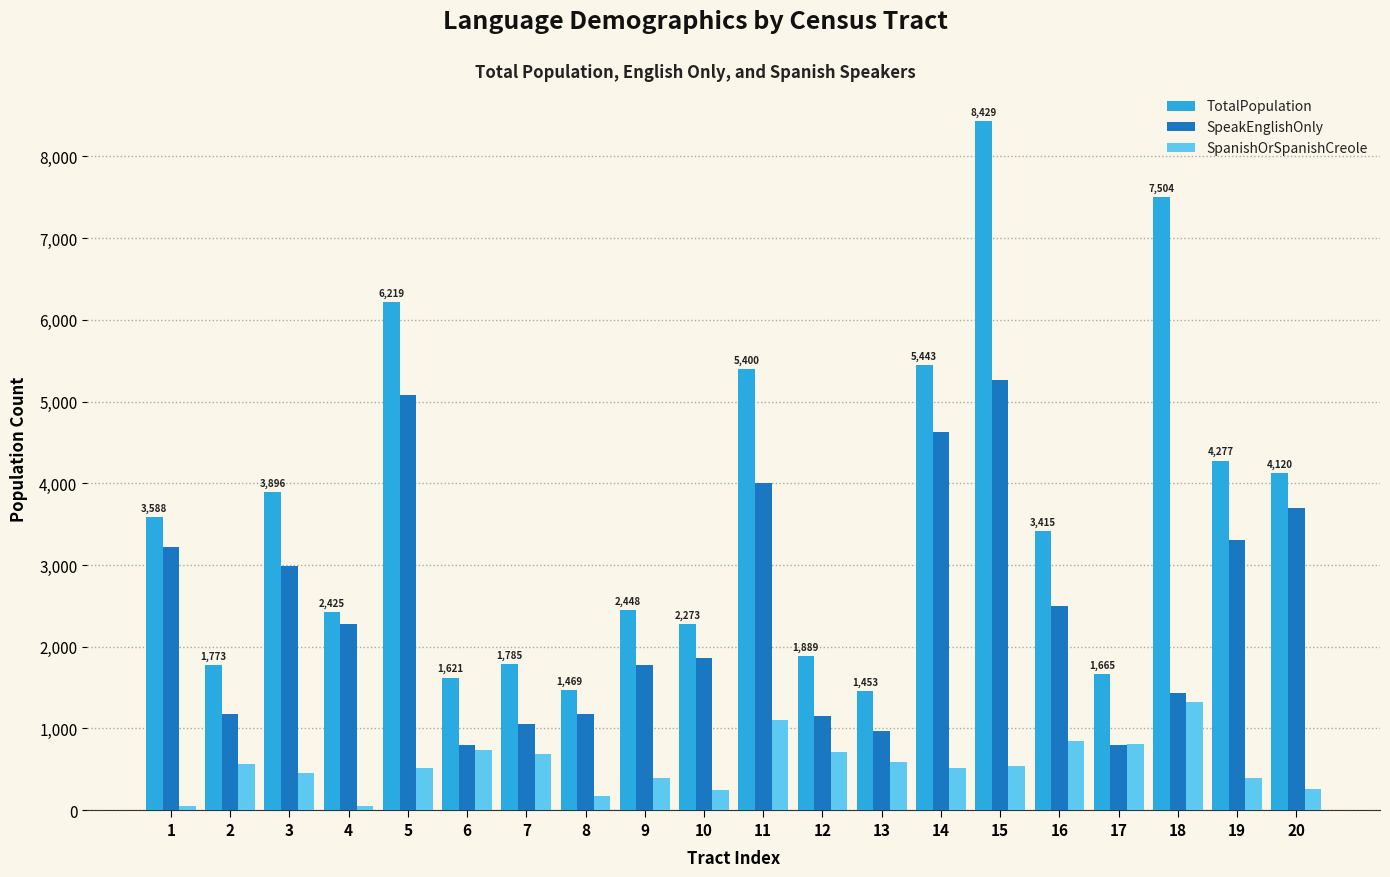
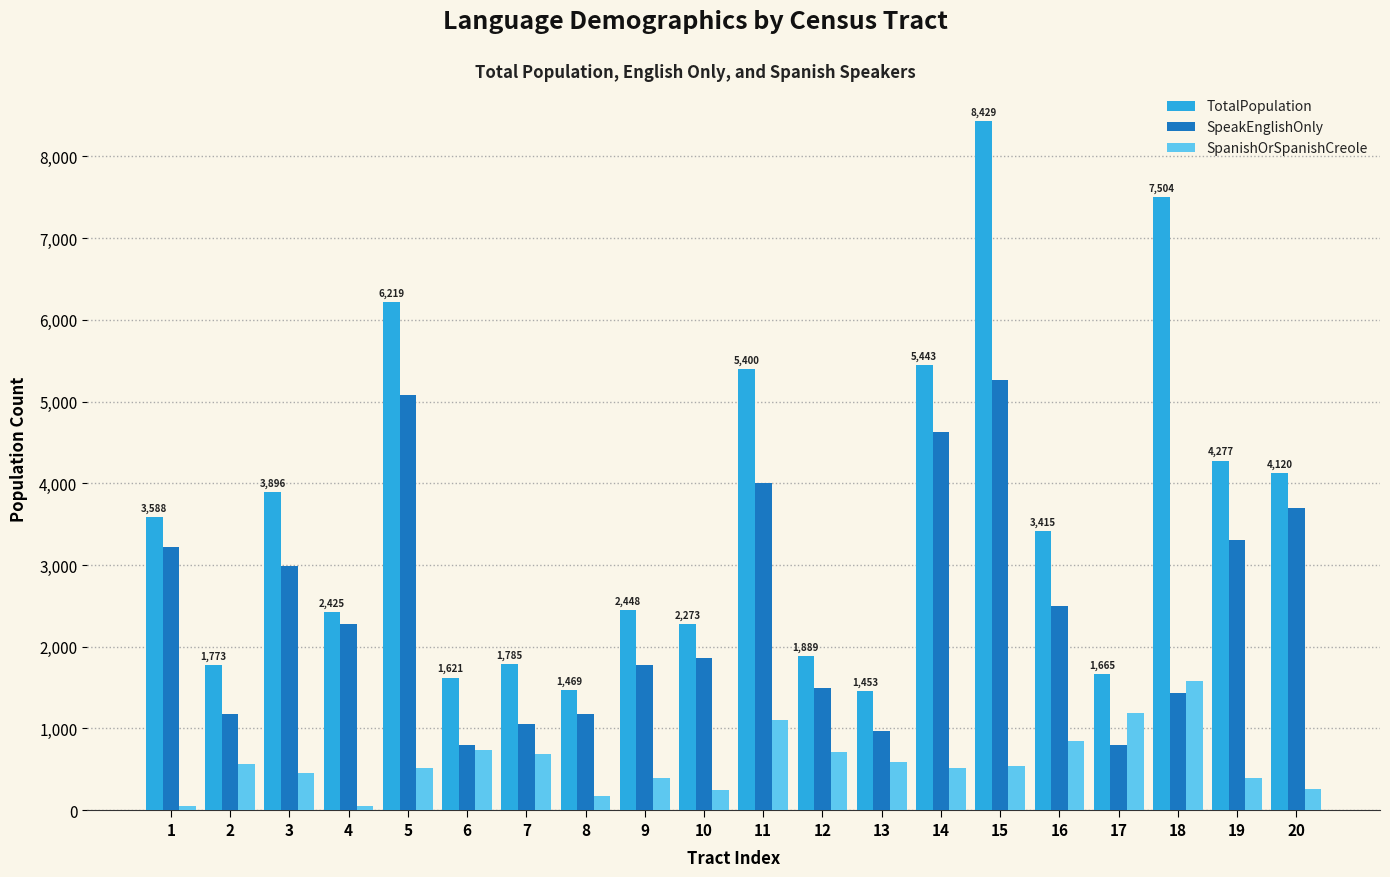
  {
    "TotalPopulation": {
      "1": "3,588",
      "2": "1,773",
      "3": "3,896",
      "4": "2,425",
      "5": "6,219",
      "6": "1,621",
      "7": "1,785",
      "8": "1,469",
      "9": "2,448",
      "10": "2,273",
      "11": "5,400",
      "12": "1,889",
      "13": "1,453",
      "14": "5,443",
      "15": "8,429",
      "16": "3,415",
      "17": "1,665",
      "18": "7,504",
      "19": "4,277",
      "20": "4,120"
    },
    "SpeakEnglishOnly": {
      "1": "3,200",
      "2": "1,200",
      "3": "3,000",
      "4": "2,300",
      "5": "5,100",
      "6": "800",
      "7": "1,100",
      "8": "1,200",
      "9": "1,800",
      "10": "1,900",
      "11": "4,000",
-     "12": "1,200",
+     "12": "1,500",
      "13": "1,000",
      "14": "4,600",
      "15": "5,300",
      "16": "2,500",
      "17": "800",
      "18": "1,400",
      "19": "3,300",
      "20": "3,700"
    },
    "SpanishOrSpanishCreole": {
      "1": "0",
      "2": "600",
      "3": "500",
      "4": "100",
      "5": "500",
      "6": "700",
      "7": "700",
      "8": "200",
      "9": "400",
      "10": "200",
      "11": "1,100",
      "12": "700",
      "13": "600",
      "14": "500",
      "15": "500",
      "16": "800",
-     "17": "800",
-     "18": "1,300",
+     "17": "1,200",
+     "18": "1,600",
      "19": "400",
      "20": "300"
    }
  }
